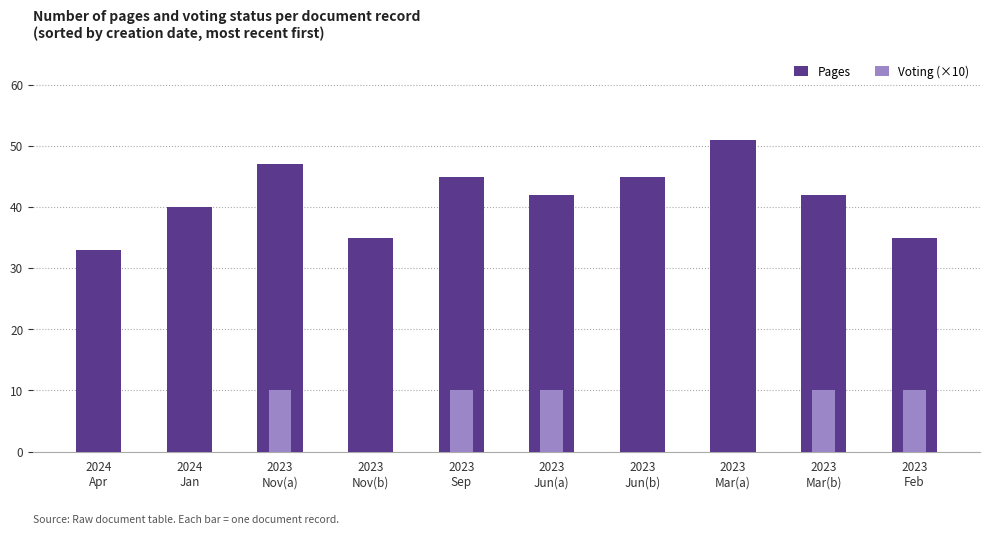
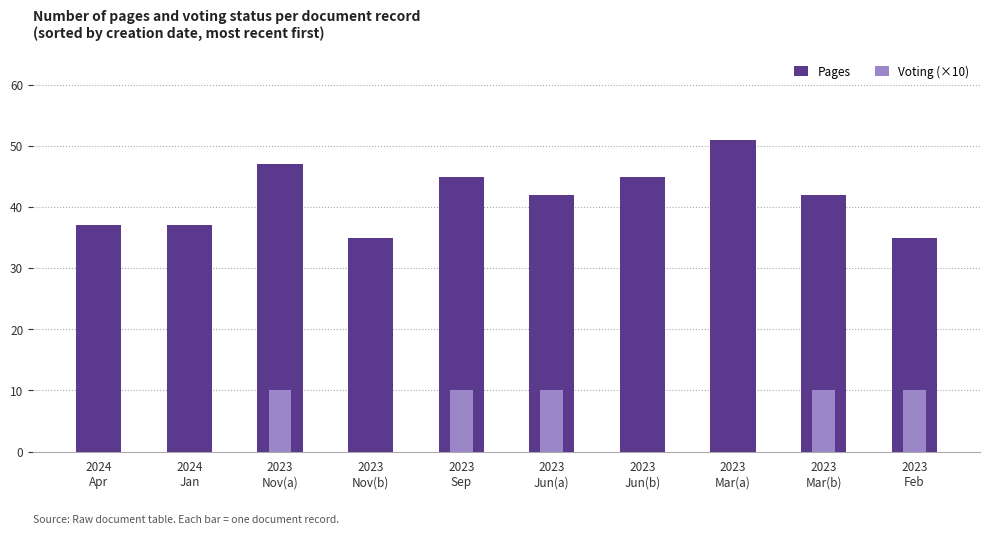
  {
    "Pages": {
-     "2024 Apr": 33,
-     "2024 Jan": 40,
+     "2024 Apr": 37,
+     "2024 Jan": 37,
      "2023 Nov(a)": 47,
      "2023 Nov(b)": 35,
      "2023 Sep": 45,
      "2023 Jun(a)": 42,
      "2023 Jun(b)": 45,
      "2023 Mar(a)": 51,
      "2023 Mar(b)": 42,
      "2023 Feb": 35
    },
    "Voting (×10)": {
      "2024 Apr": 0,
      "2024 Jan": 0,
      "2023 Nov(b)": 0,
      "2023 Jun(b)": 0,
      "2023 Mar(a)": 0
    }
  }
